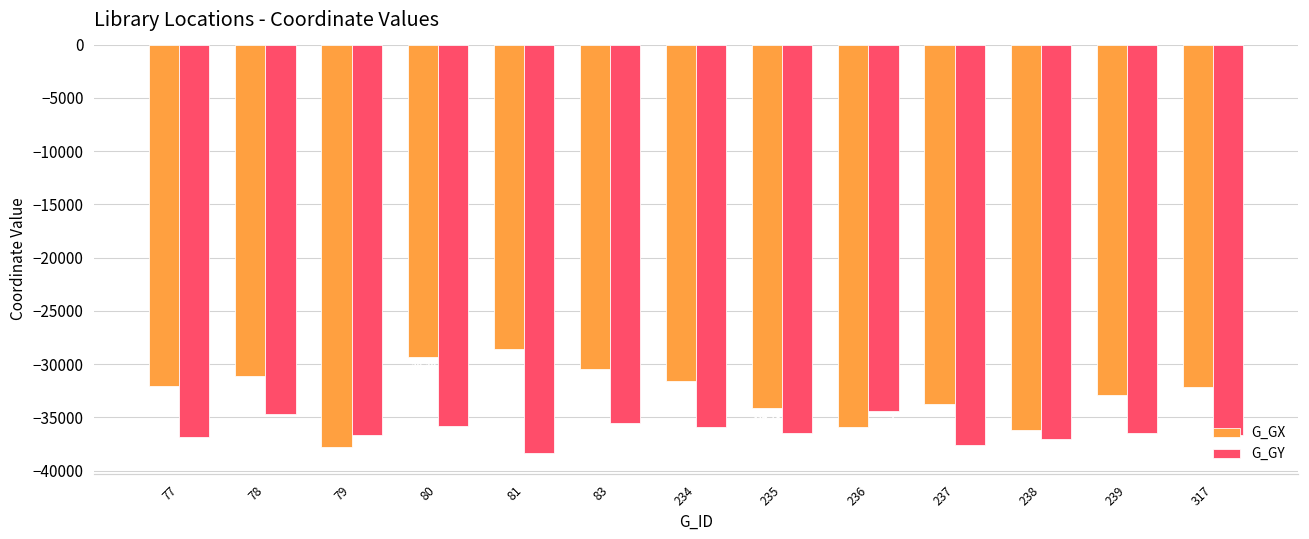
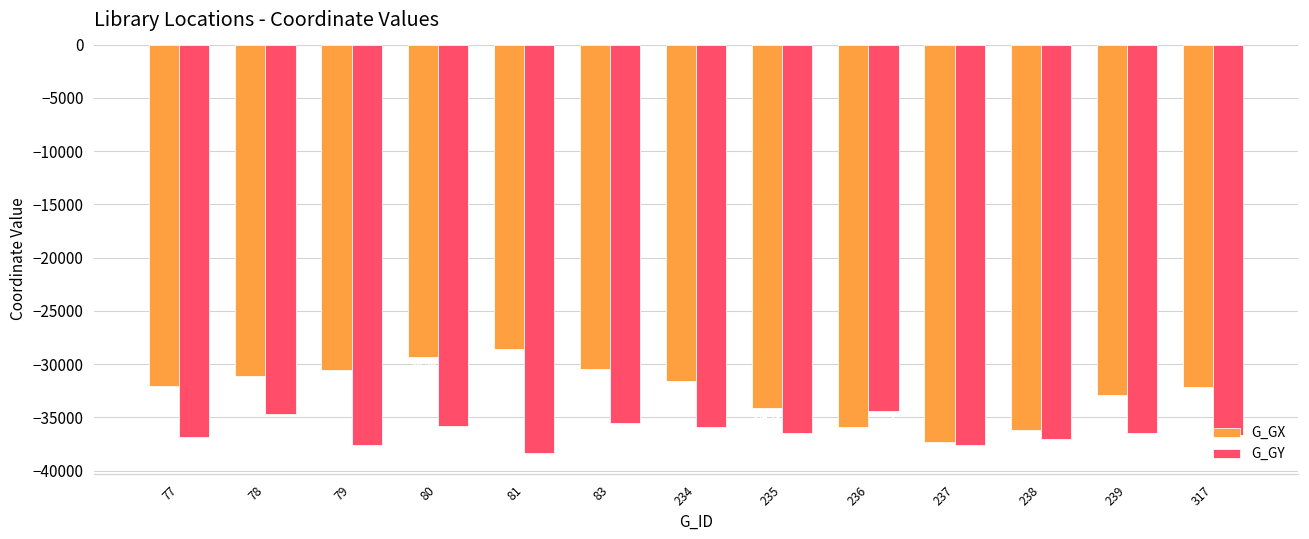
  {
    "G_GX": {
      "77": -32000,
      "78": -31000,
-     "79": -38000,
+     "79": -31000,
      "80": -29000,
      "81": -29000,
      "83": -31000,
      "234": -32000,
      "235": -34000,
      "236": -36000,
-     "237": -34000,
+     "237": -37000,
      "238": -36000,
      "239": -33000,
      "317": -32000
    },
    "G_GY": {
      "77": -37000,
      "78": -35000,
-     "79": -37000,
+     "79": -38000,
      "80": -36000,
      "81": -38000,
      "83": -36000,
      "234": -36000,
      "235": -36000,
      "236": -34000,
      "237": -38000,
      "238": -37000,
      "239": -37000,
      "317": -37000
    }
  }
